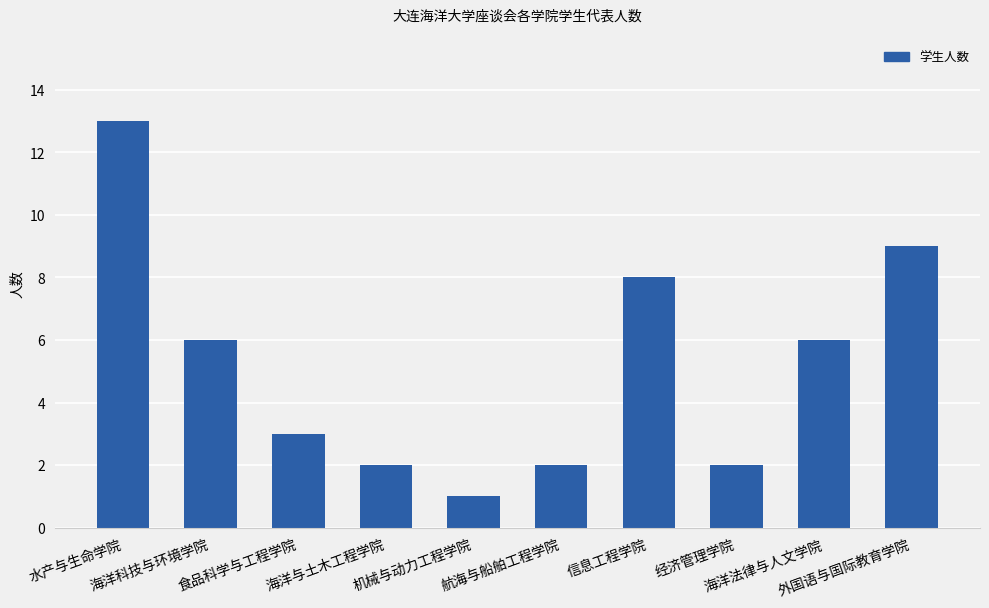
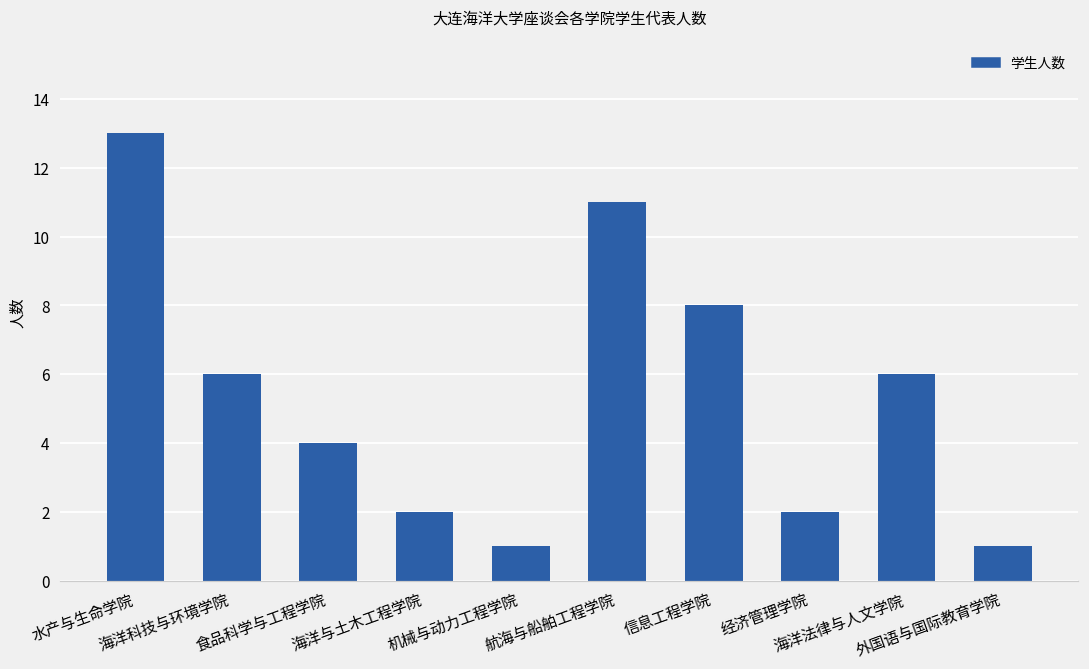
  {
    "水产与生命学院": 13,
    "海洋科技与环境学院": 6,
-   "食品科学与工程学院": 3,
+   "食品科学与工程学院": 4,
    "海洋与土木工程学院": 2,
    "机械与动力工程学院": 1,
-   "航海与船舶工程学院": 2,
+   "航海与船舶工程学院": 11,
    "信息工程学院": 8,
    "经济管理学院": 2,
    "海洋法律与人文学院": 6,
-   "外国语与国际教育学院": 9
+   "外国语与国际教育学院": 1
  }
